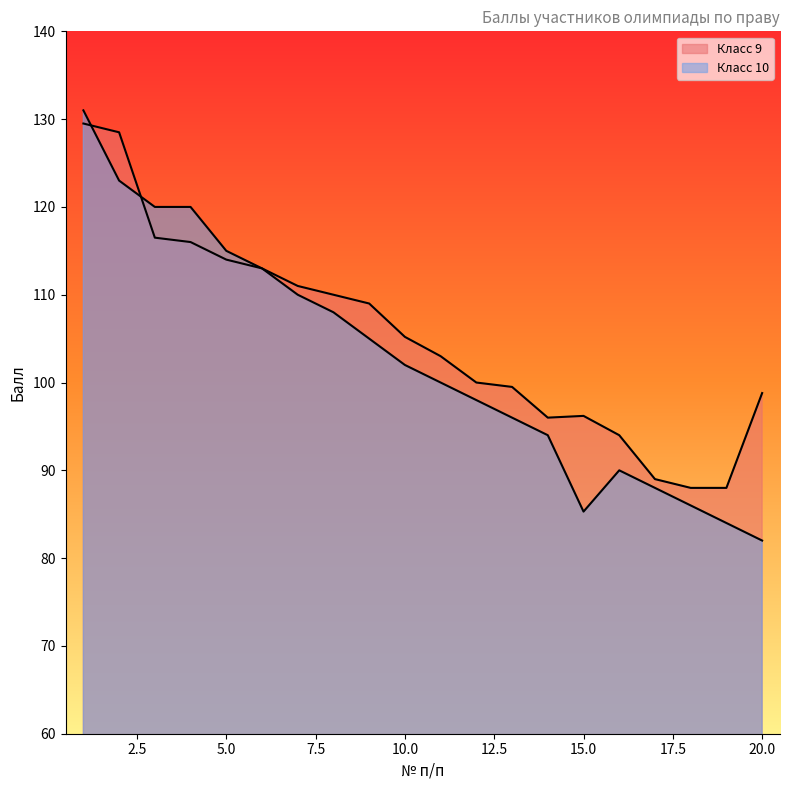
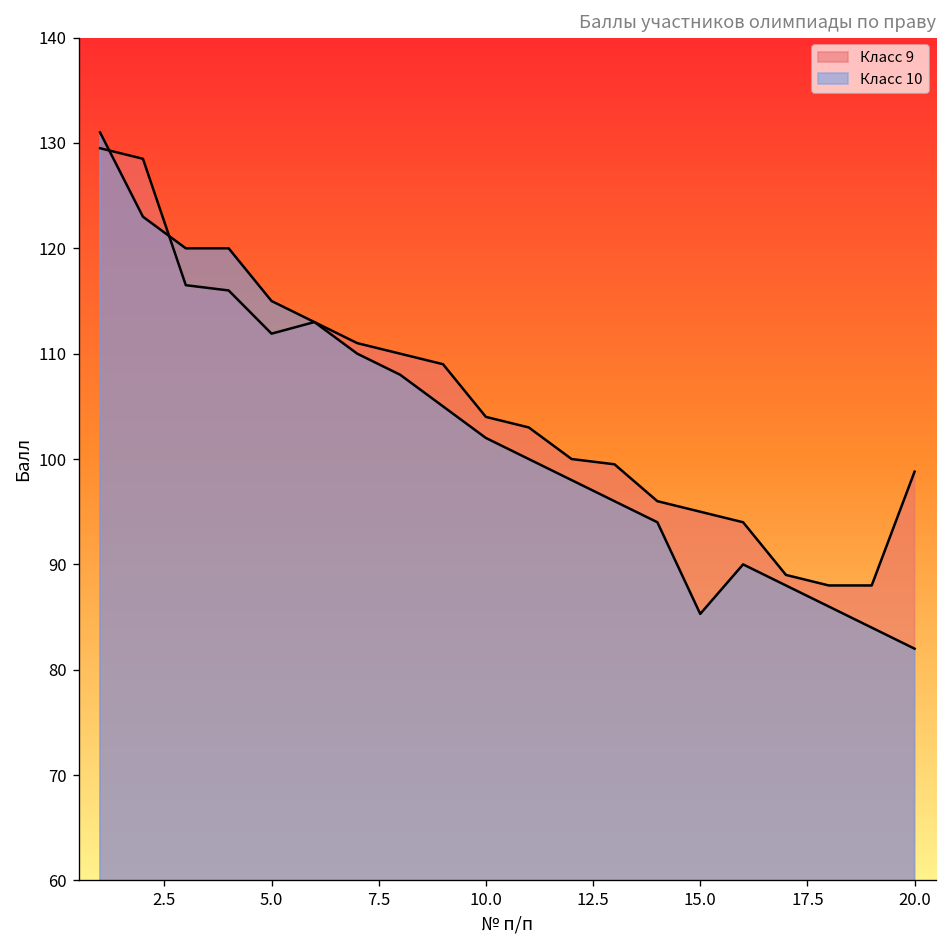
  {
    "Класс 9": {
-     "5.0": 114,
-     "10.0": 105,
-     "15.0": 96,
+     "5.0": 112,
+     "10.0": 104,
+     "15.0": 95,
      "20.0": 99
    },
    "Класс 10": {
      "5.0": 115,
      "10.0": 102,
      "15.0": 85,
      "20.0": 82
    }
  }
